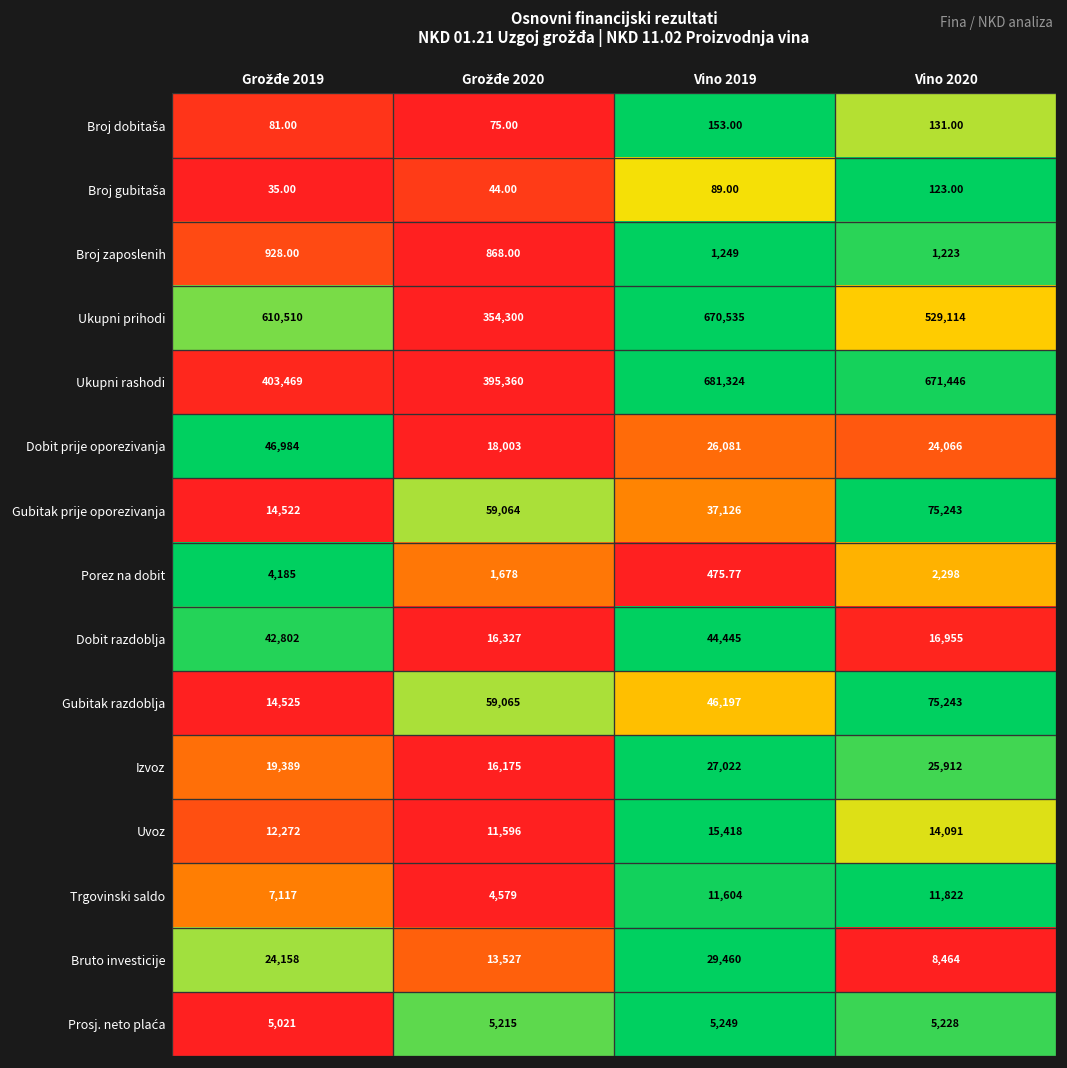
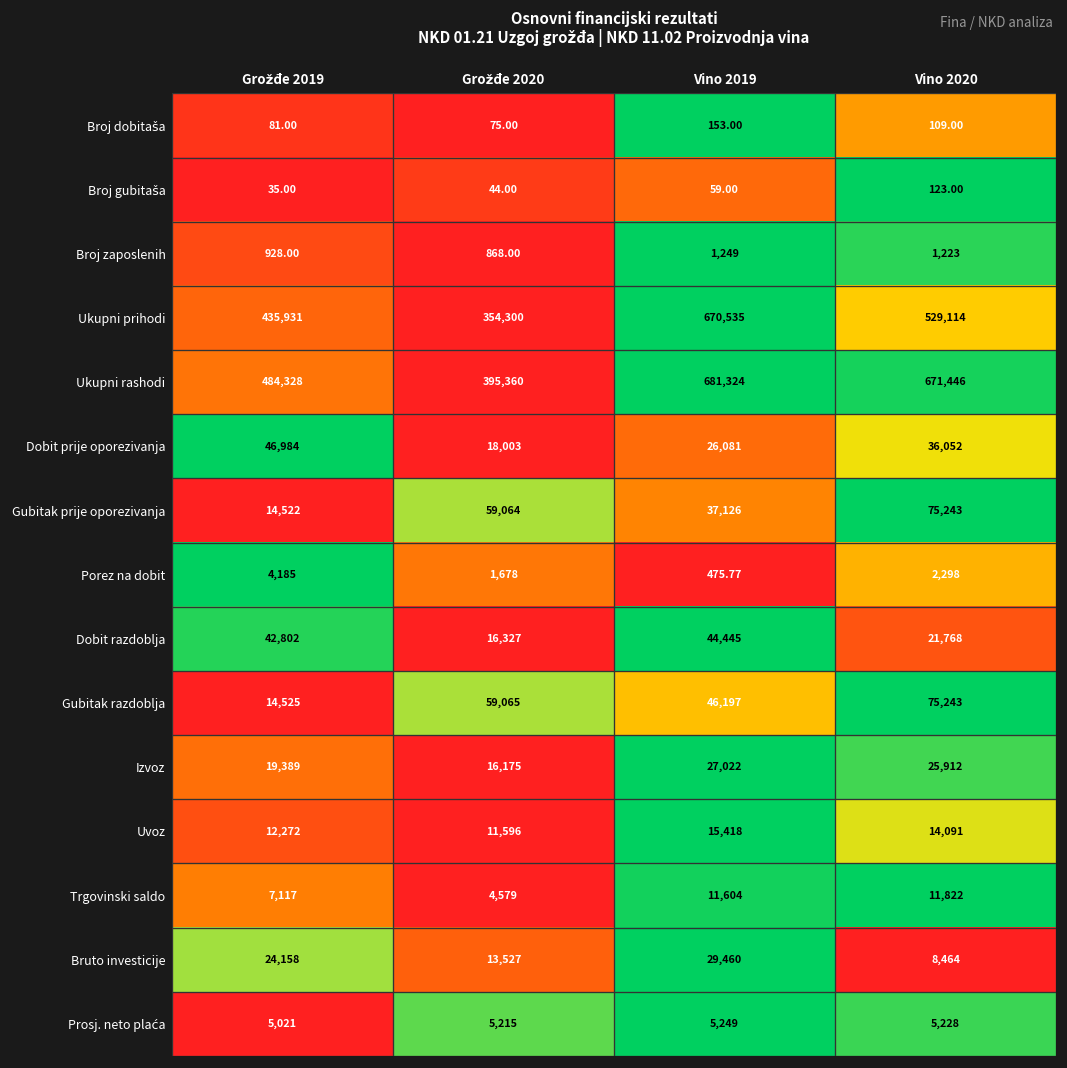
  {
    "Broj dobitaša": {
      "Grožđe 2019": "81.00",
      "Grožđe 2020": "75.00",
      "Vino 2019": "153.00",
-     "Vino 2020": "131.00"
+     "Vino 2020": "109.00"
    },
    "Broj gubitaša": {
      "Grožđe 2019": "35.00",
      "Grožđe 2020": "44.00",
-     "Vino 2019": "89.00",
+     "Vino 2019": "59.00",
      "Vino 2020": "123.00"
    },
    "Broj zaposlenih": {
      "Grožđe 2019": "928.00",
      "Grožđe 2020": "868.00",
      "Vino 2019": "1,249",
      "Vino 2020": "1,223"
    },
    "Ukupni prihodi": {
-     "Grožđe 2019": "610,510",
+     "Grožđe 2019": "435,931",
      "Grožđe 2020": "354,300",
      "Vino 2019": "670,535",
      "Vino 2020": "529,114"
    },
    "Ukupni rashodi": {
-     "Grožđe 2019": "403,469",
+     "Grožđe 2019": "484,328",
      "Grožđe 2020": "395,360",
      "Vino 2019": "681,324",
      "Vino 2020": "671,446"
    },
    "Dobit prije oporezivanja": {
      "Grožđe 2019": "46,984",
      "Grožđe 2020": "18,003",
      "Vino 2019": "26,081",
-     "Vino 2020": "24,066"
+     "Vino 2020": "36,052"
    },
    "Gubitak prije oporezivanja": {
      "Grožđe 2019": "14,522",
      "Grožđe 2020": "59,064",
      "Vino 2019": "37,126",
      "Vino 2020": "75,243"
    },
    "Porez na dobit": {
      "Grožđe 2019": "4,185",
      "Grožđe 2020": "1,678",
      "Vino 2019": "475.77",
      "Vino 2020": "2,298"
    },
    "Dobit razdoblja": {
      "Grožđe 2019": "42,802",
      "Grožđe 2020": "16,327",
      "Vino 2019": "44,445",
-     "Vino 2020": "16,955"
+     "Vino 2020": "21,768"
    },
    "Gubitak razdoblja": {
      "Grožđe 2019": "14,525",
      "Grožđe 2020": "59,065",
      "Vino 2019": "46,197",
      "Vino 2020": "75,243"
    },
    "Izvoz": {
      "Grožđe 2019": "19,389",
      "Grožđe 2020": "16,175",
      "Vino 2019": "27,022",
      "Vino 2020": "25,912"
    },
    "Uvoz": {
      "Grožđe 2019": "12,272",
      "Grožđe 2020": "11,596",
      "Vino 2019": "15,418",
      "Vino 2020": "14,091"
    },
    "Trgovinski saldo": {
      "Grožđe 2019": "7,117",
      "Grožđe 2020": "4,579",
      "Vino 2019": "11,604",
      "Vino 2020": "11,822"
    },
    "Bruto investicije": {
      "Grožđe 2019": "24,158",
      "Grožđe 2020": "13,527",
      "Vino 2019": "29,460",
      "Vino 2020": "8,464"
    },
    "Prosj. neto plaća": {
      "Grožđe 2019": "5,021",
      "Grožđe 2020": "5,215",
      "Vino 2019": "5,249",
      "Vino 2020": "5,228"
    }
  }
